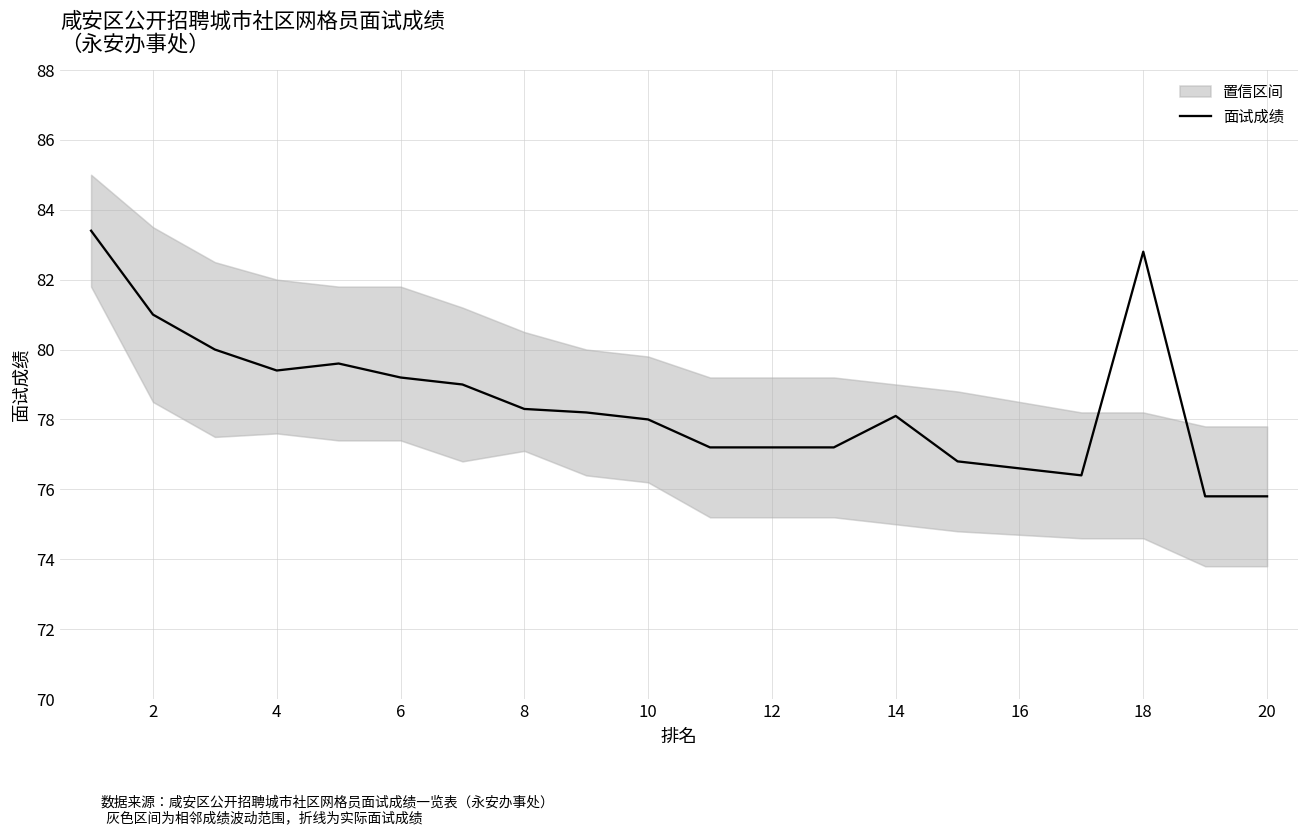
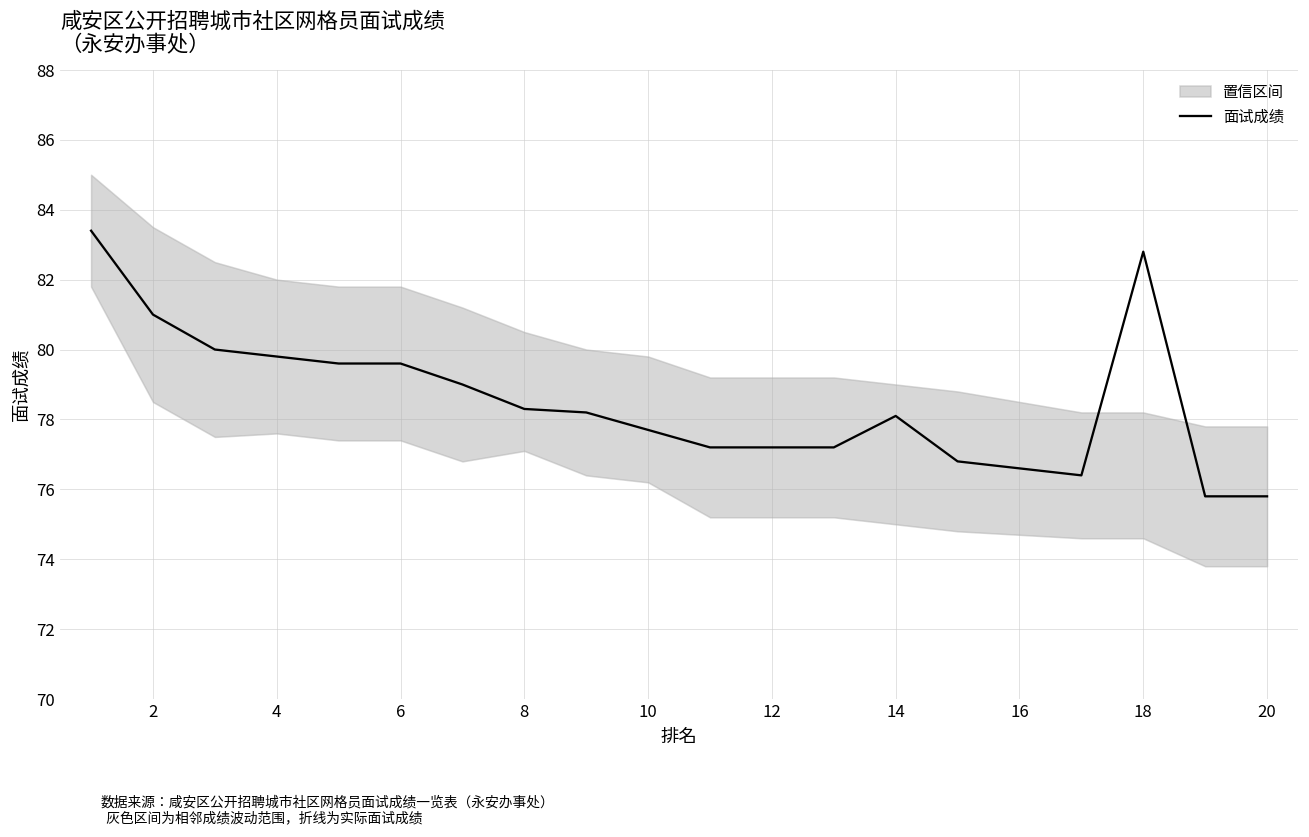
  {
    "面试成绩": {
      "2": 81.0,
-     "4": 79.4,
-     "6": 79.2,
+     "4": 79.8,
+     "6": 79.6,
      "8": 78.3,
-     "10": 78.0,
+     "10": 77.7,
      "12": 77.2,
      "14": 78.1,
      "16": 76.6,
      "18": 82.8,
      "20": 75.8
    }
  }
